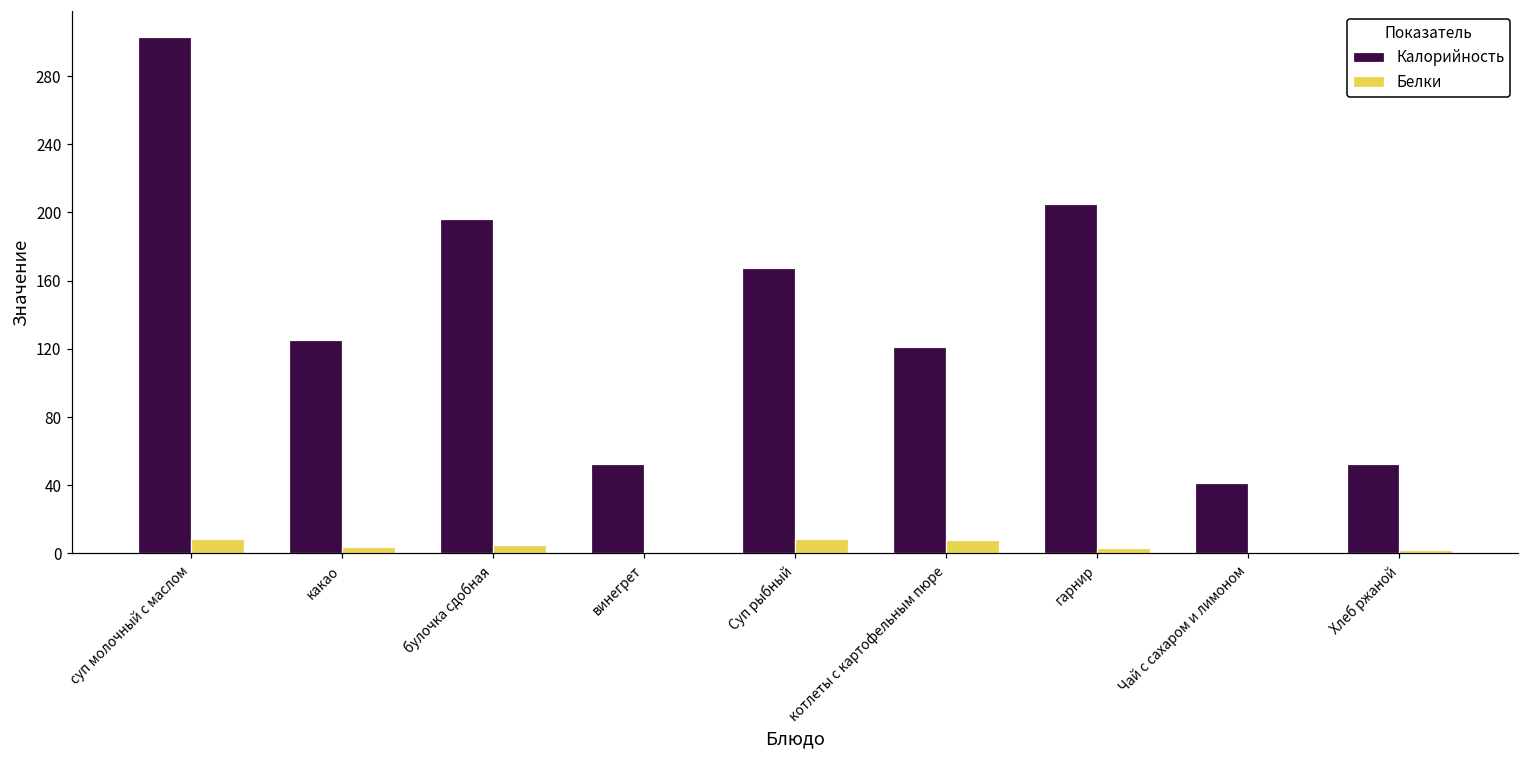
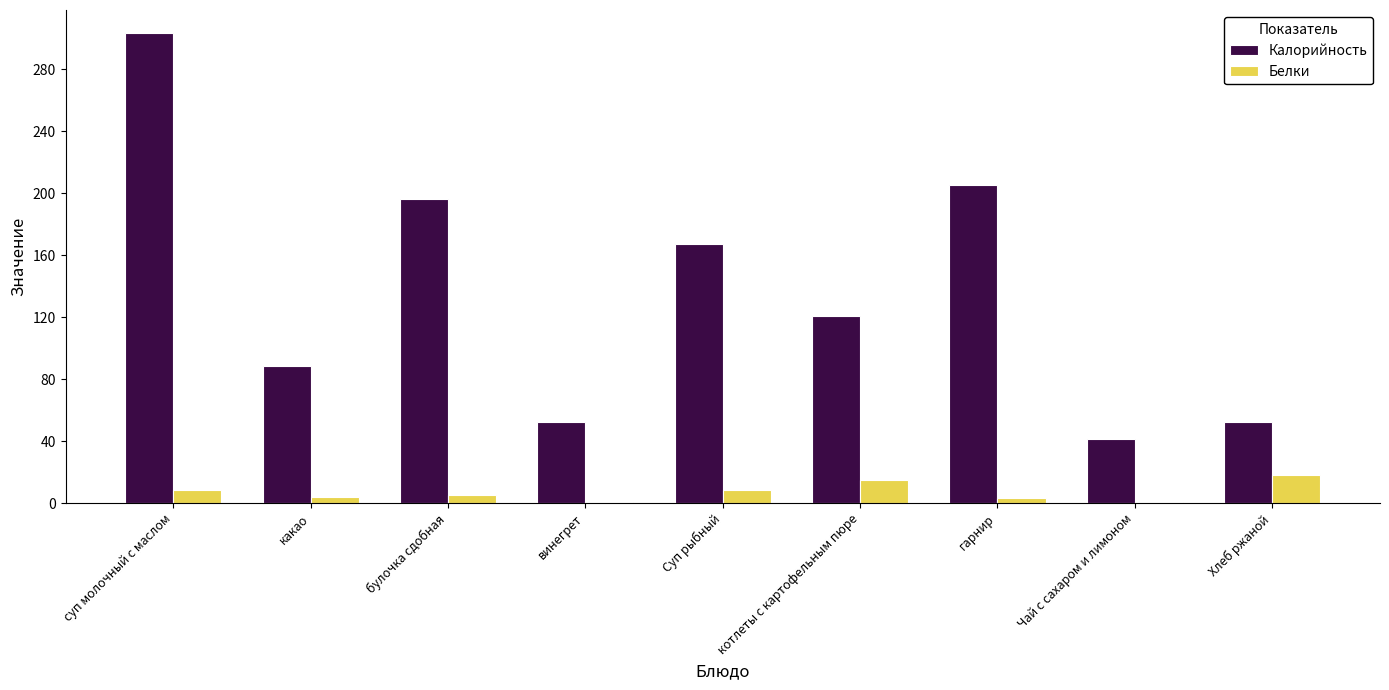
  {
    "Калорийность": {
      "суп молочный с маслом": 303,
-     "какао": 125,
+     "какао": 89,
      "булочка сдобная": 196,
      "винегрет": 52,
      "Суп рыбный": 167,
      "котлеты с картофельным пюре": 121,
      "гарнир": 205,
      "Чай с сахаром и лимоном": 42,
      "Хлеб ржаной": 52
    },
    "Белки": {
      "суп молочный с маслом": 8,
      "какао": 4,
      "булочка сдобная": 5,
      "Суп рыбный": 9,
-     "котлеты с картофельным пюре": 8,
+     "котлеты с картофельным пюре": 15,
      "гарнир": 3,
-     "Хлеб ржаной": 2
+     "Хлеб ржаной": 18
    }
  }
